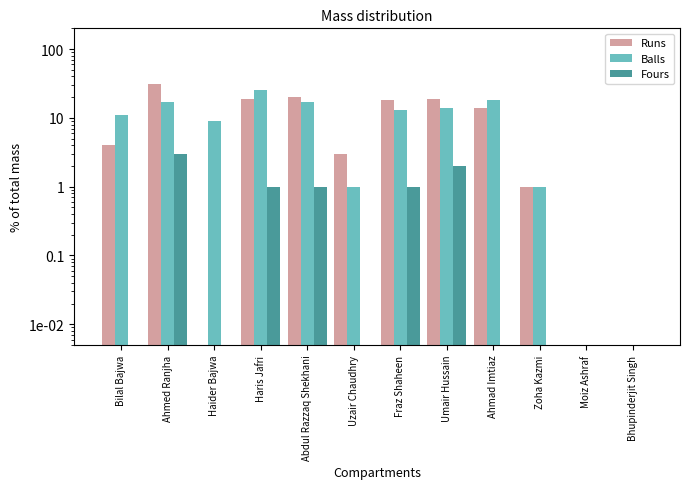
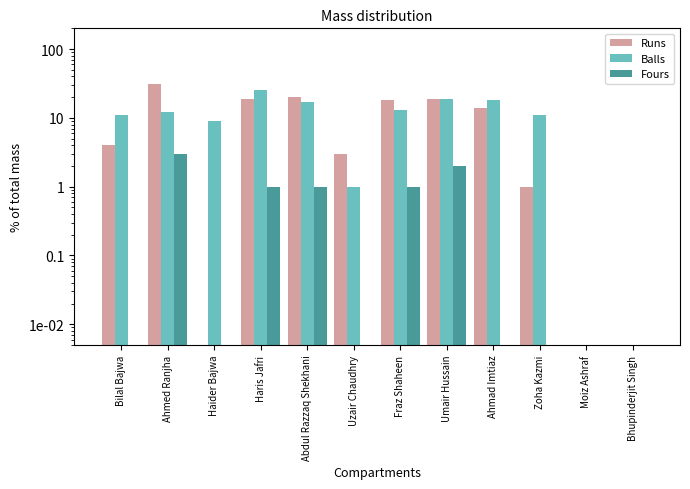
  {
    "Runs": {
      "Bilal Bajwa": 4,
      "Ahmed Ranjha": 30,
      "Haris Jafri": 19,
      "Abdul Razzaq Shekhani": 20,
      "Uzair Chaudhry": 3,
      "Fraz Shaheen": 18,
      "Umair Hussain": 19,
      "Ahmad Imtiaz": 14,
      "Zoha Kazmi": 1
    },
    "Balls": {
      "Bilal Bajwa": 11,
-     "Ahmed Ranjha": 17,
+     "Ahmed Ranjha": 12,
      "Haider Bajwa": 9,
      "Haris Jafri": 25,
      "Abdul Razzaq Shekhani": 17,
      "Uzair Chaudhry": 1,
      "Fraz Shaheen": 13,
-     "Umair Hussain": 14,
+     "Umair Hussain": 19,
      "Ahmad Imtiaz": 18,
-     "Zoha Kazmi": 1
+     "Zoha Kazmi": 11
    },
    "Fours": {
      "Ahmed Ranjha": 3,
      "Haris Jafri": 1,
      "Abdul Razzaq Shekhani": 1,
      "Fraz Shaheen": 1,
      "Umair Hussain": 2
    }
  }
